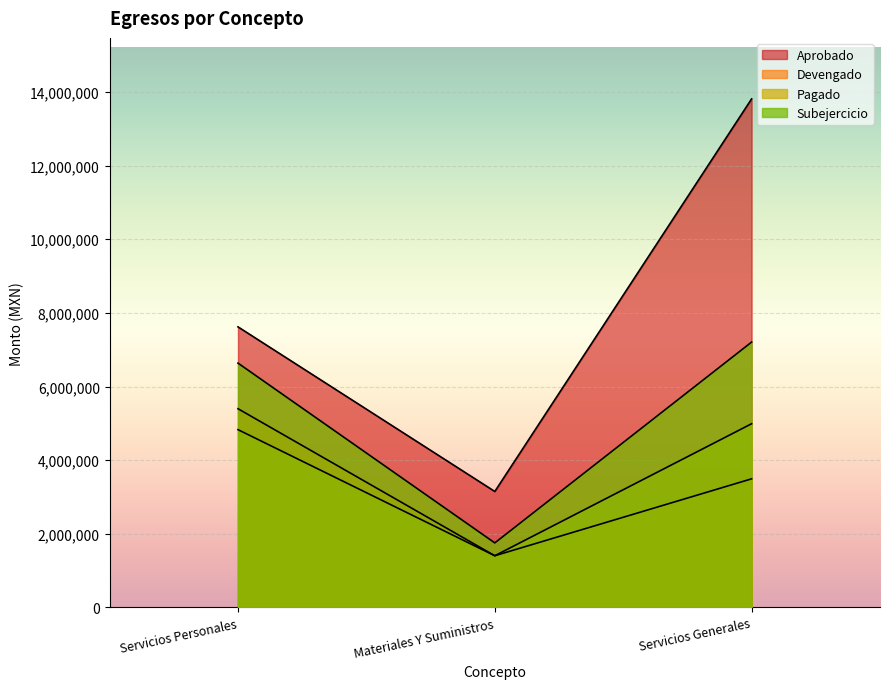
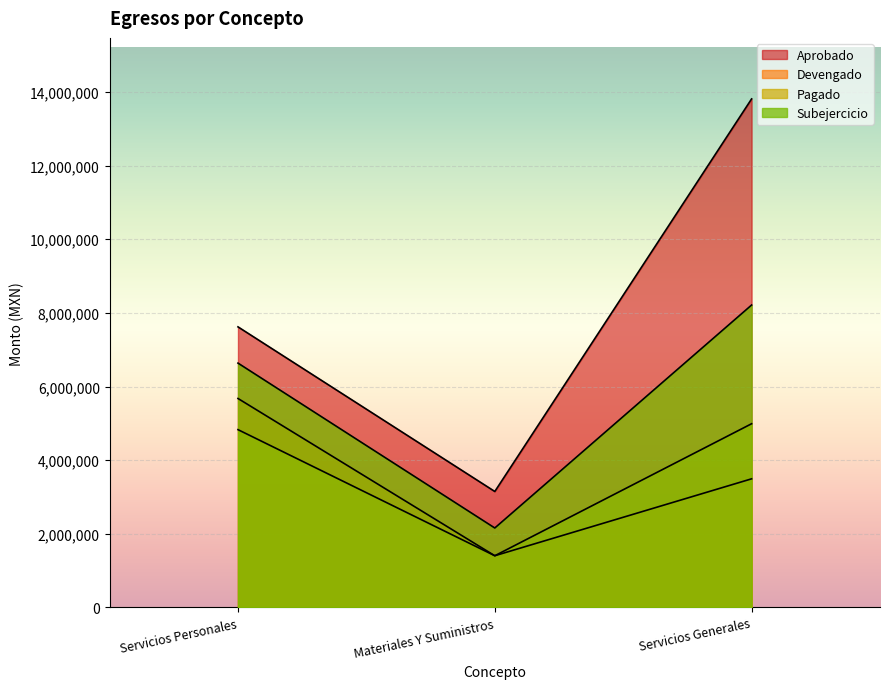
  {
    "Aprobado": {
      "Servicios Personales": "7,600,000",
      "Materiales Y Suministros": "3,100,000",
      "Servicios Generales": "13,800,000"
    },
    "Devengado": {
-     "Servicios Personales": "5,400,000",
+     "Servicios Personales": "5,700,000",
      "Servicios Generales": "3,500,000"
    },
    "Pagado": {
      "Servicios Personales": "4,800,000",
      "Servicios Generales": "5,000,000"
    },
    "Subejercicio": {
      "Servicios Personales": "6,600,000",
-     "Materiales Y Suministros": "1,800,000",
-     "Servicios Generales": "7,200,000"
+     "Materiales Y Suministros": "2,200,000",
+     "Servicios Generales": "8,200,000"
    }
  }
